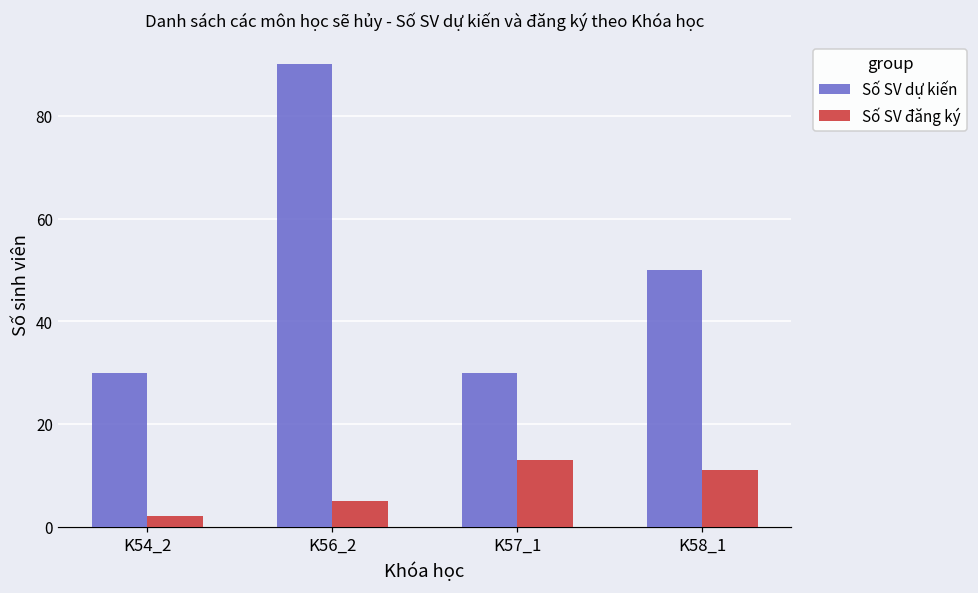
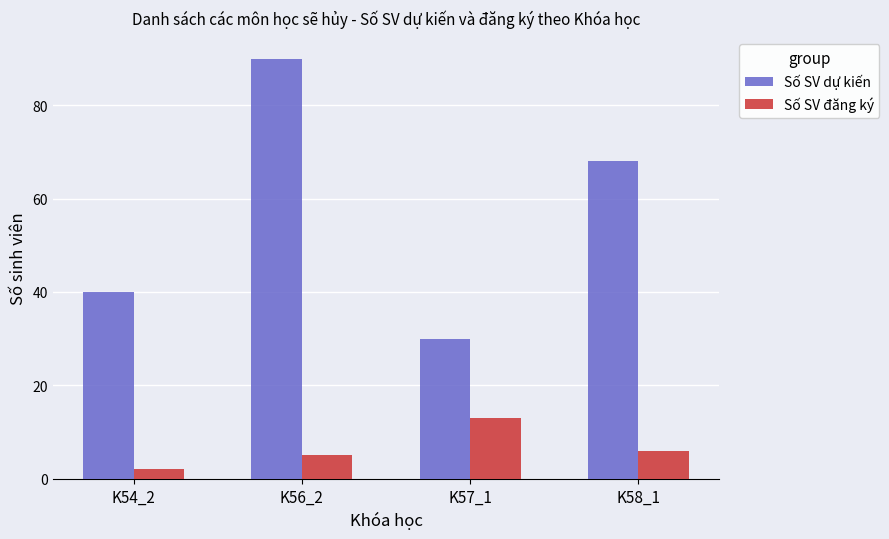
  {
    "Số SV dự kiến": {
-     "K54_2": 30,
+     "K54_2": 40,
      "K56_2": 90,
      "K57_1": 30,
-     "K58_1": 50
+     "K58_1": 68
    },
    "Số SV đăng ký": {
      "K54_2": 2,
      "K56_2": 5,
      "K57_1": 13,
-     "K58_1": 11
+     "K58_1": 6
    }
  }
